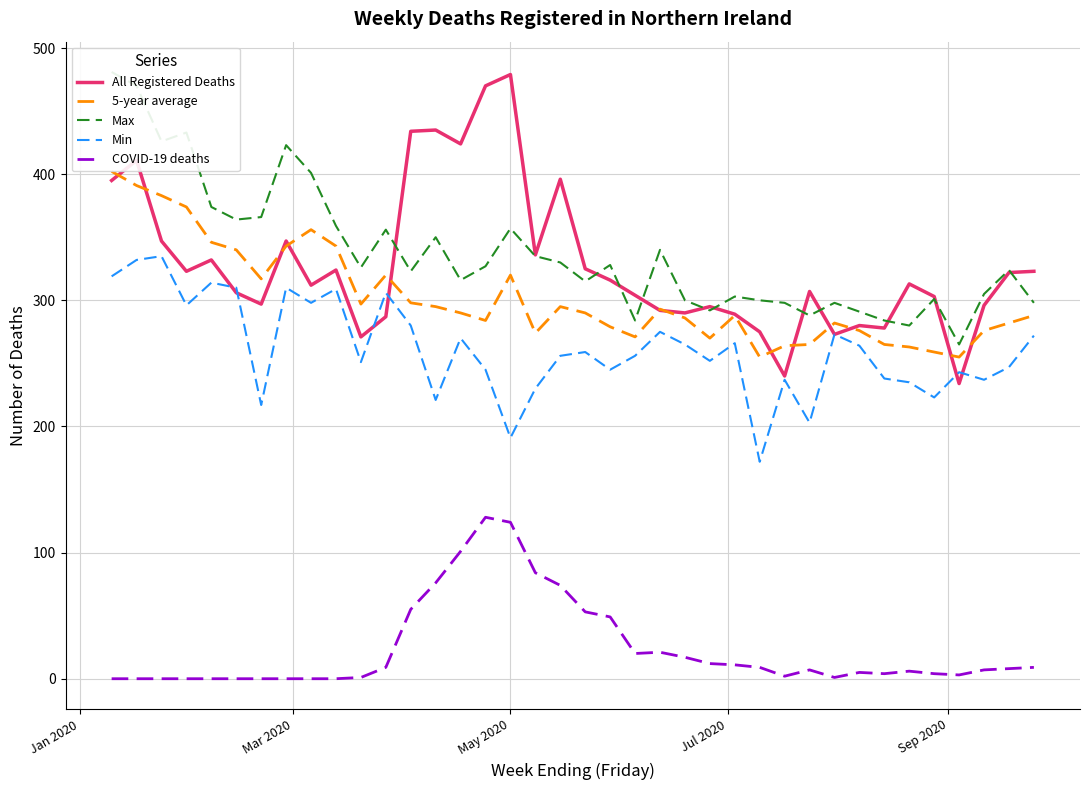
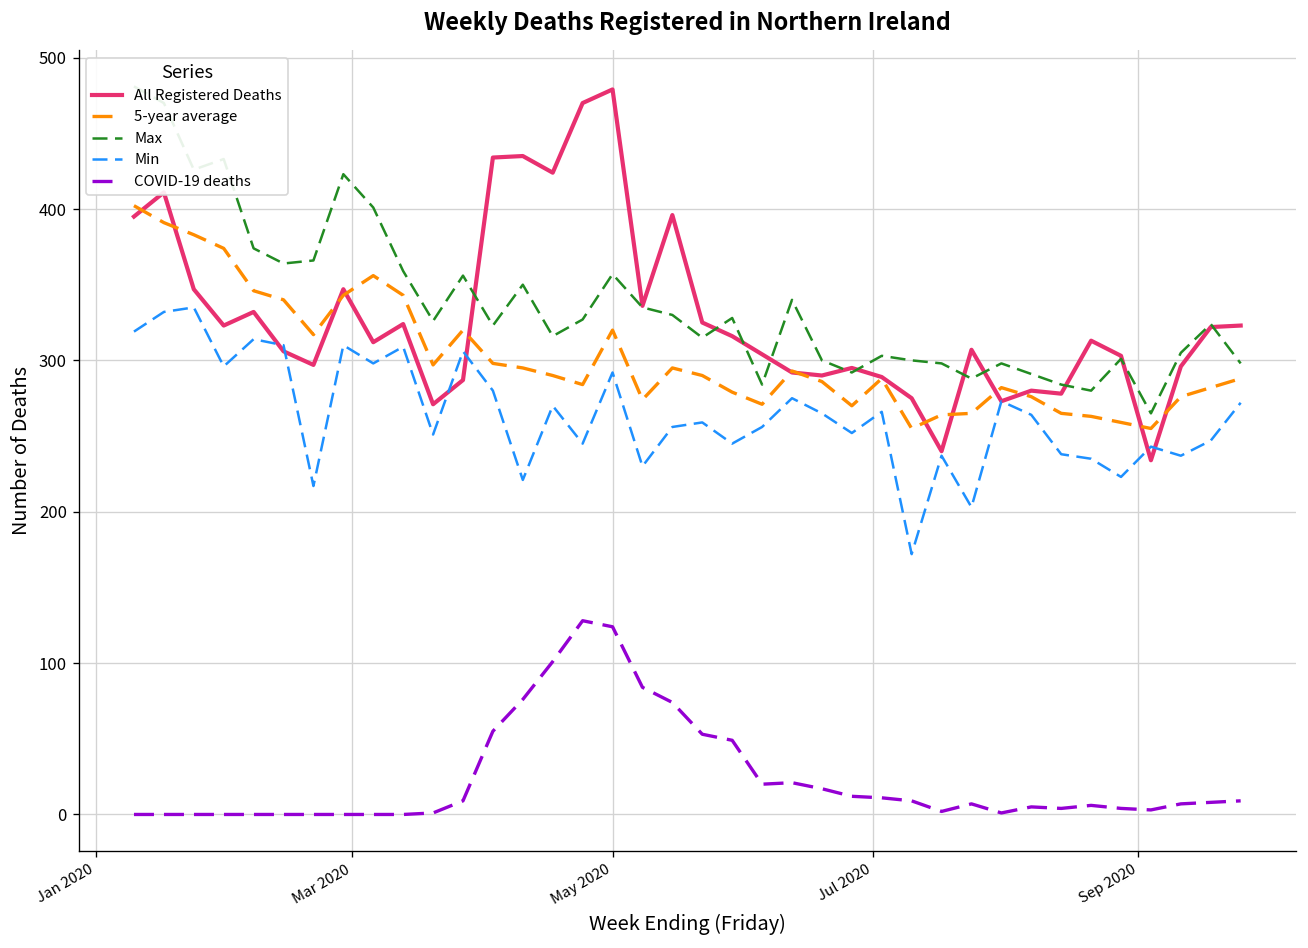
  {
    "All Registered Deaths": {
      "May 2020": 479
    },
    "5-year average": {
      "May 2020": 320
    },
    "Max": {
      "May 2020": 357
    },
    "Min": {
-     "May 2020": 191
+     "May 2020": 292
    },
    "COVID-19 deaths": {
      "May 2020": 124
    }
  }
